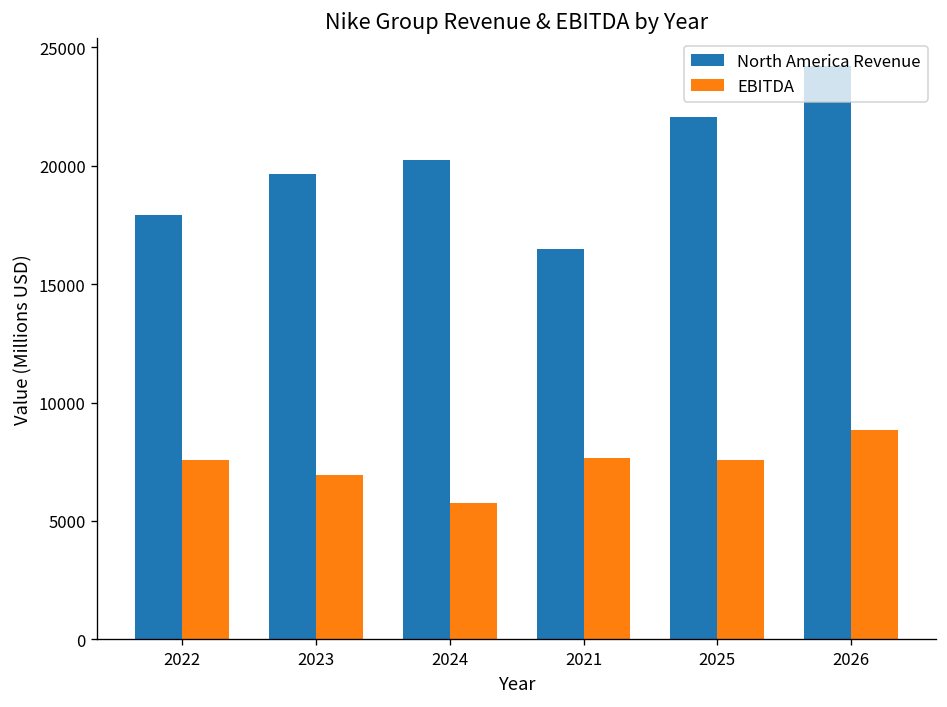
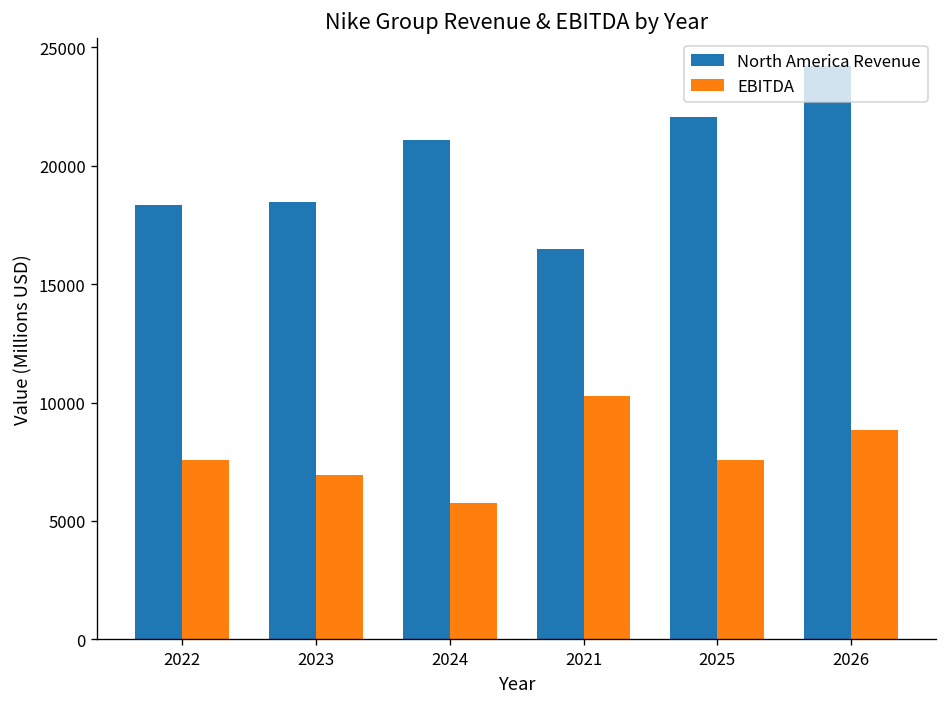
  {
    "North America Revenue": {
-     "2022": 17900,
-     "2023": 19700,
-     "2024": 20300,
+     "2022": 18400,
+     "2023": 18500,
+     "2024": 21100,
      "2021": 16500,
      "2025": 22000
    },
    "EBITDA": {
      "2022": 7600,
      "2023": 7000,
      "2024": 5800,
-     "2021": 7700,
+     "2021": 10300,
      "2025": 7600,
      "2026": 8900
    }
  }
